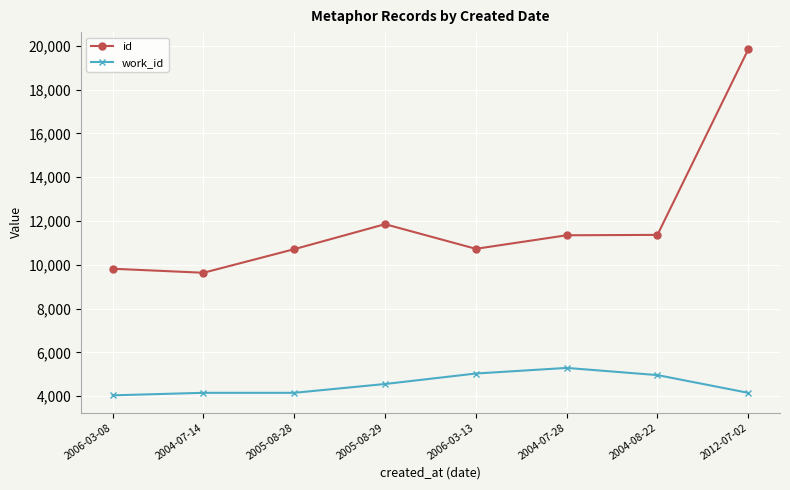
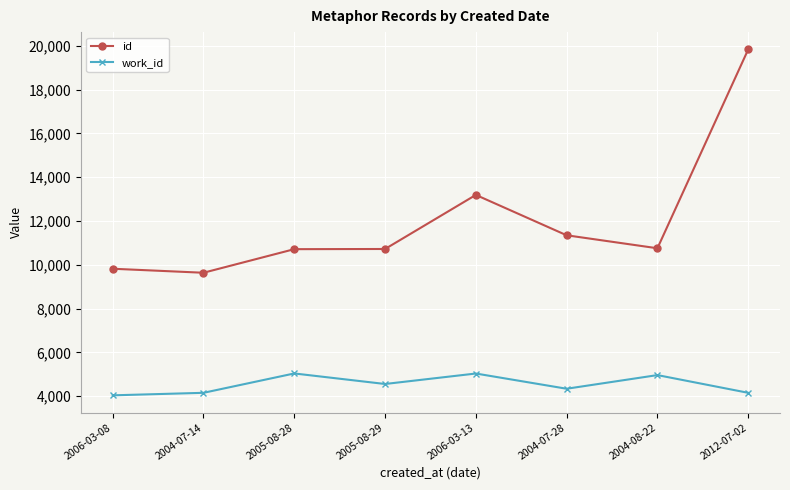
  {
    "id": {
      "2006-03-08": "9,800",
      "2004-07-14": "9,600",
      "2005-08-28": "10,700",
-     "2005-08-29": "11,900",
-     "2006-03-13": "10,700",
+     "2005-08-29": "10,700",
+     "2006-03-13": "13,200",
      "2004-07-28": "11,300",
-     "2004-08-22": "11,400",
+     "2004-08-22": "10,800",
      "2012-07-02": "19,800"
    },
    "work_id": {
      "2006-03-08": "4,000",
      "2004-07-14": "4,200",
-     "2005-08-28": "4,200",
+     "2005-08-28": "5,000",
      "2005-08-29": "4,600",
      "2006-03-13": "5,000",
-     "2004-07-28": "5,300",
+     "2004-07-28": "4,300",
      "2004-08-22": "5,000",
      "2012-07-02": "4,200"
    }
  }
